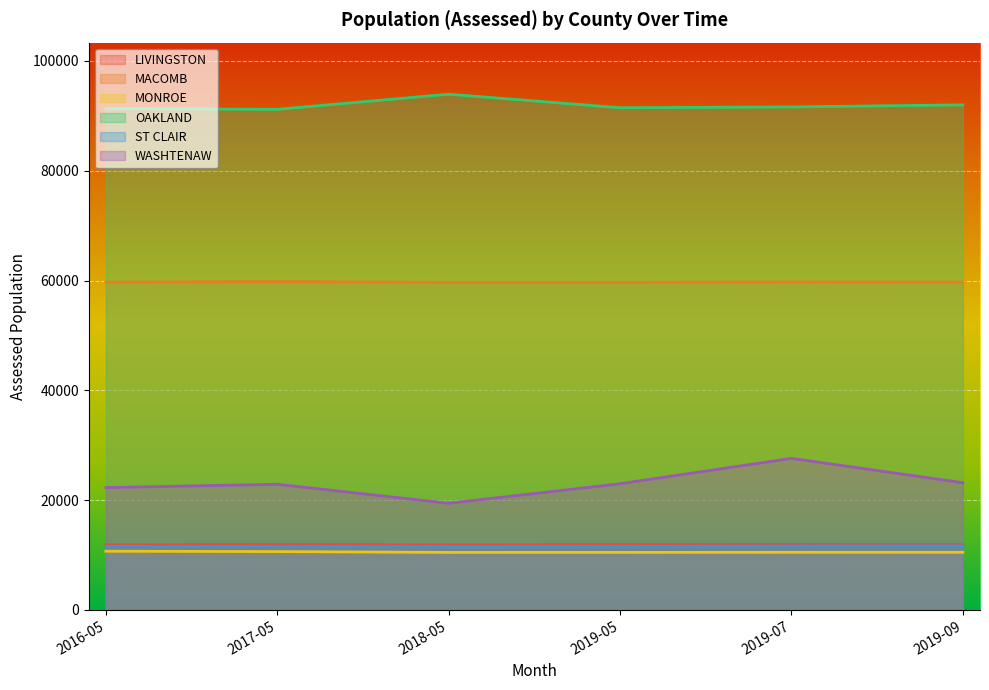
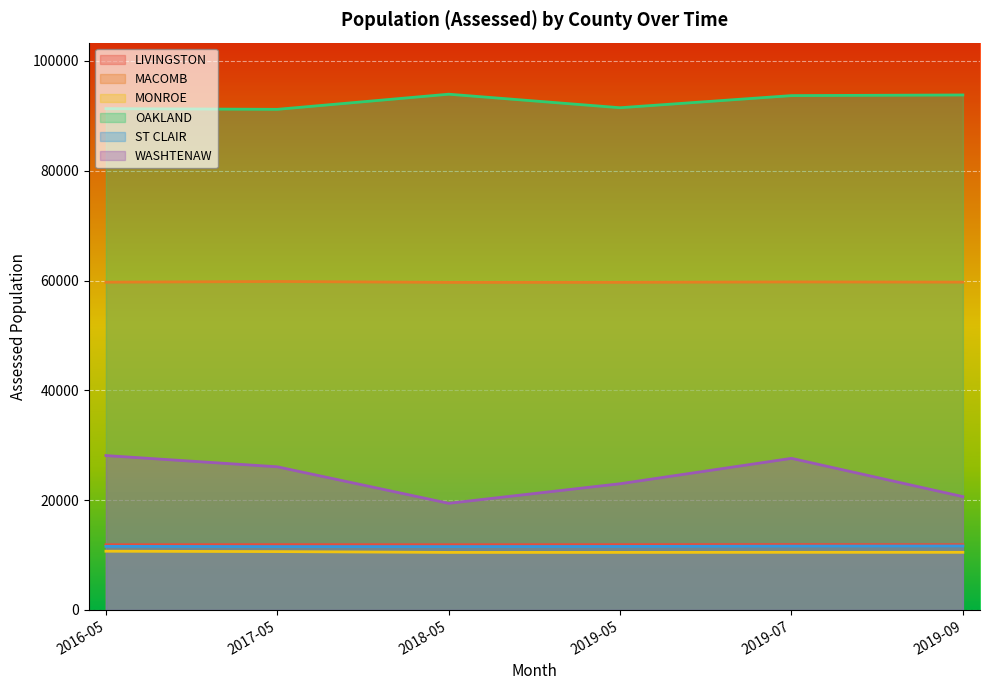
  {
    "OAKLAND": {
      "2017-05": 91000,
      "2018-05": 94000,
      "2019-05": 91000,
-     "2019-07": 92000,
-     "2019-09": 92000
+     "2019-07": 94000,
+     "2019-09": 94000
    },
    "WASHTENAW": {
-     "2016-05": 22000,
-     "2017-05": 23000,
+     "2016-05": 28000,
+     "2017-05": 26000,
      "2018-05": 19000,
      "2019-05": 23000,
      "2019-07": 28000,
-     "2019-09": 23000
+     "2019-09": 21000
    }
  }
